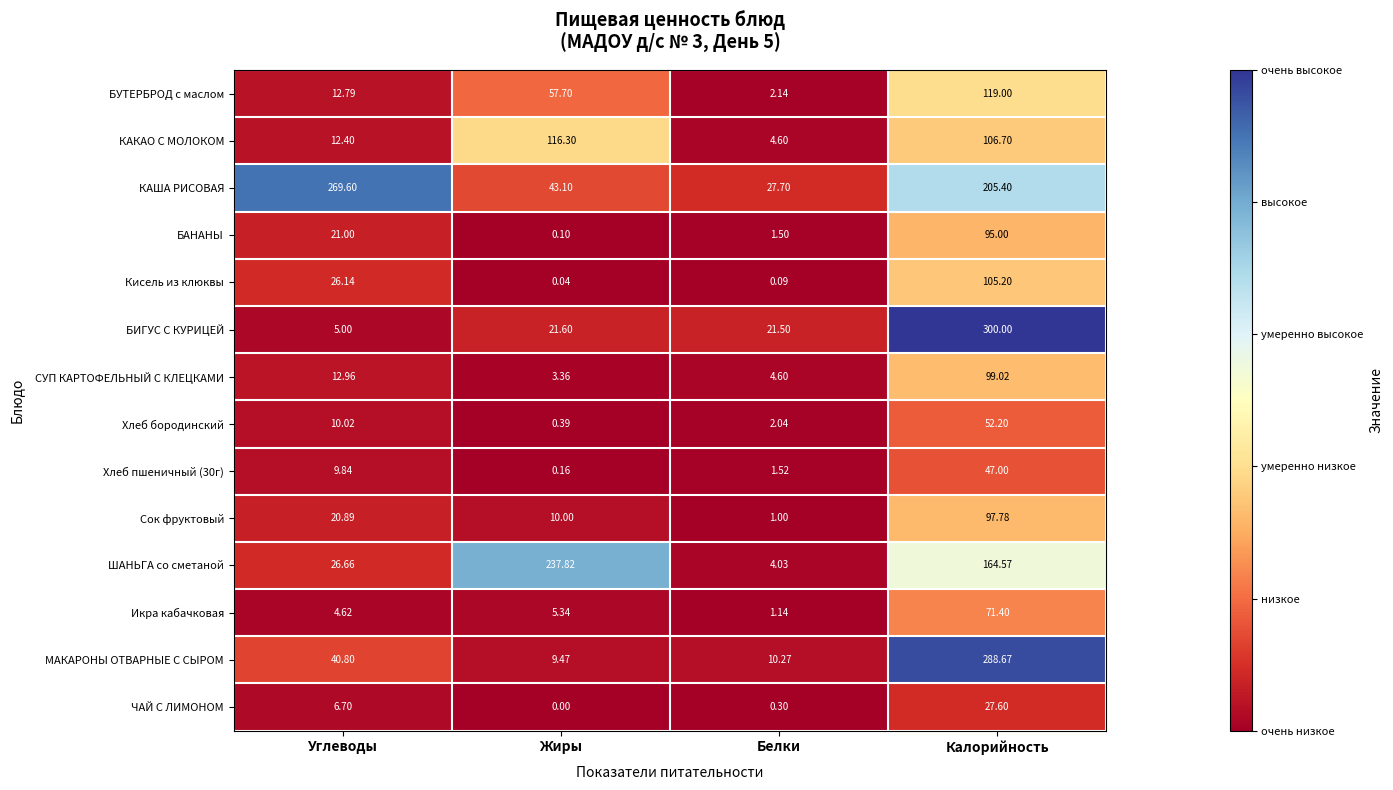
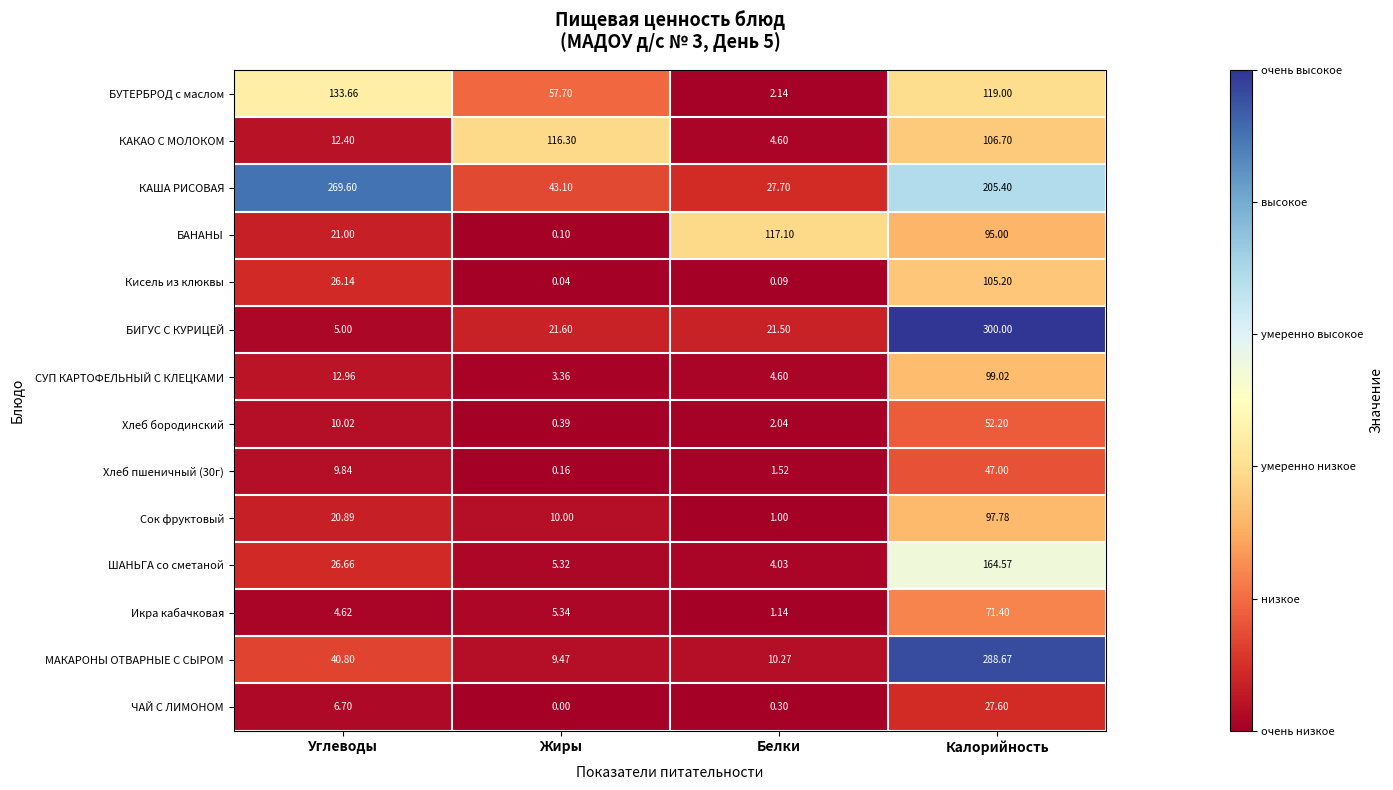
  {
    "БУТЕРБРОД с маслом": {
-     "Углеводы": 12.79,
+     "Углеводы": 133.66,
      "Жиры": 57.70,
      "Белки": 2.14,
      "Калорийность": 119.00
    },
    "КАКАО С МОЛОКОМ": {
      "Углеводы": 12.40,
      "Жиры": 116.30,
      "Белки": 4.60,
      "Калорийность": 106.70
    },
    "КАША РИСОВАЯ": {
      "Углеводы": 269.60,
      "Жиры": 43.10,
      "Белки": 27.70,
      "Калорийность": 205.40
    },
    "БАНАНЫ": {
      "Углеводы": 21.00,
      "Жиры": 0.10,
-     "Белки": 1.50,
+     "Белки": 117.10,
      "Калорийность": 95.00
    },
    "Кисель из клюквы": {
      "Углеводы": 26.14,
      "Жиры": 0.04,
      "Белки": 0.09,
      "Калорийность": 105.20
    },
    "БИГУС С КУРИЦЕЙ": {
      "Углеводы": 5.00,
      "Жиры": 21.60,
      "Белки": 21.50,
      "Калорийность": 300.00
    },
    "СУП КАРТОФЕЛЬНЫЙ С КЛЕЦКАМИ": {
      "Углеводы": 12.96,
      "Жиры": 3.36,
      "Белки": 4.60,
      "Калорийность": 99.02
    },
    "Хлеб бородинский": {
      "Углеводы": 10.02,
      "Жиры": 0.39,
      "Белки": 2.04,
      "Калорийность": 52.20
    },
    "Хлеб пшеничный (30г)": {
      "Углеводы": 9.84,
      "Жиры": 0.16,
      "Белки": 1.52,
      "Калорийность": 47.00
    },
    "Сок фруктовый": {
      "Углеводы": 20.89,
      "Жиры": 10.00,
      "Белки": 1.00,
      "Калорийность": 97.78
    },
    "ШАНЬГА со сметаной": {
      "Углеводы": 26.66,
-     "Жиры": 237.82,
+     "Жиры": 5.32,
      "Белки": 4.03,
      "Калорийность": 164.57
    },
    "Икра кабачковая": {
      "Углеводы": 4.62,
      "Жиры": 5.34,
      "Белки": 1.14,
      "Калорийность": 71.40
    },
    "МАКАРОНЫ ОТВАРНЫЕ С СЫРОМ": {
      "Углеводы": 40.80,
      "Жиры": 9.47,
      "Белки": 10.27,
      "Калорийность": 288.67
    },
    "ЧАЙ С ЛИМОНОМ": {
      "Углеводы": 6.70,
      "Жиры": 0.00,
      "Белки": 0.30,
      "Калорийность": 27.60
    }
  }
